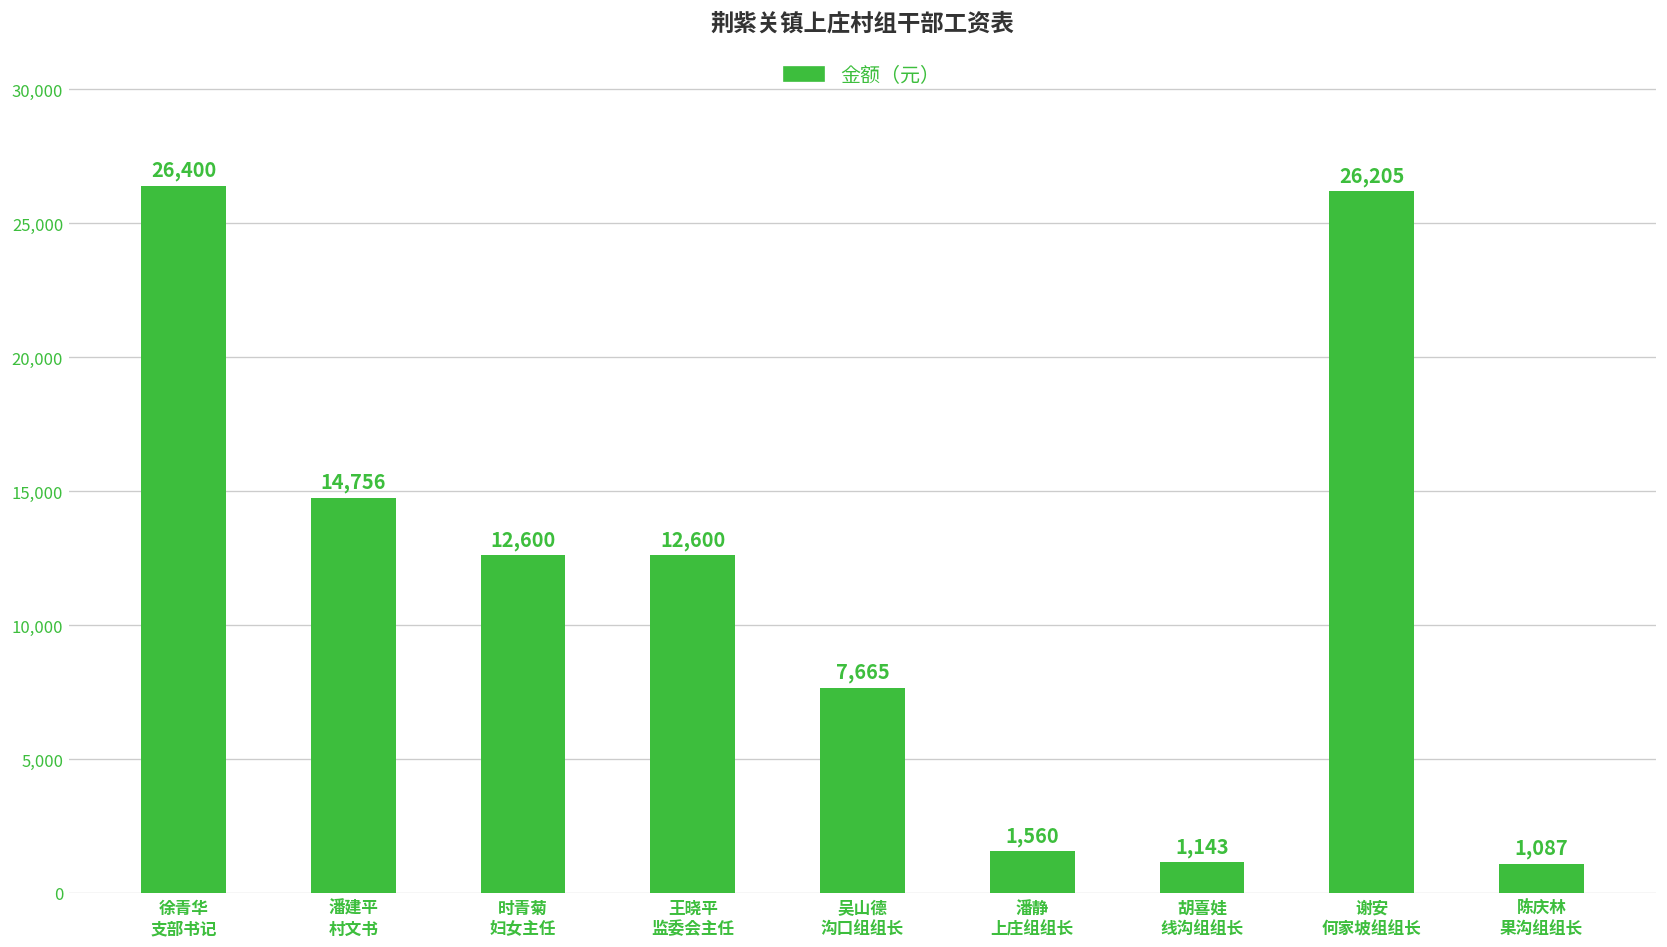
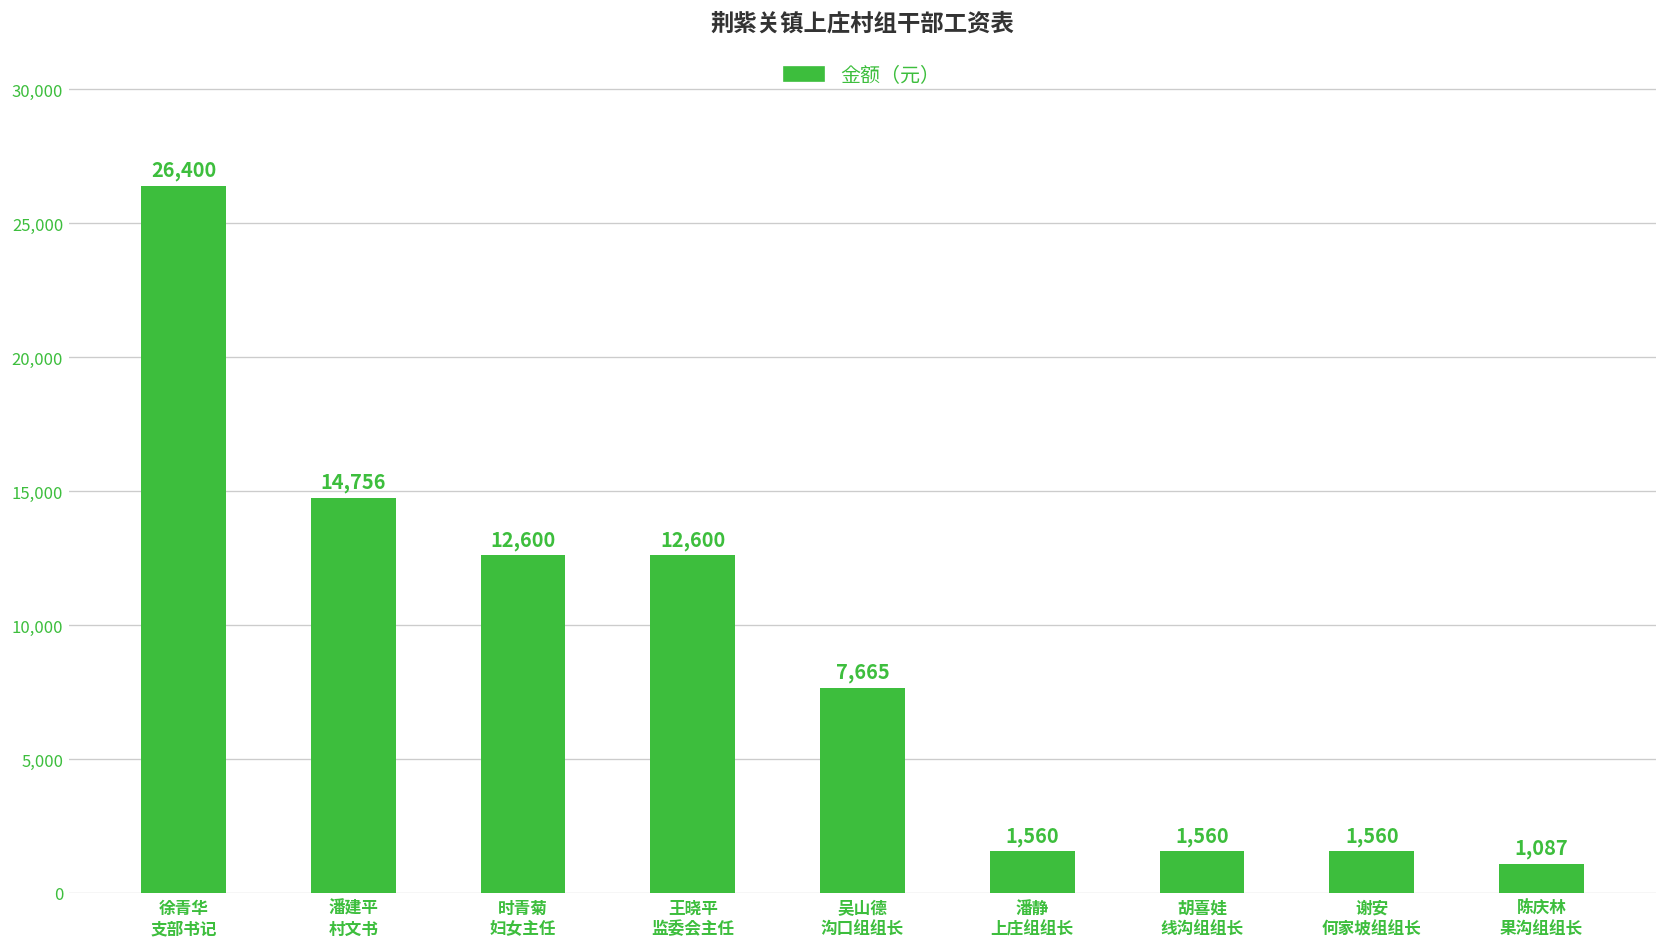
  {
    "徐青华 支部书记": "26,400",
    "潘建平 村文书": "14,756",
    "时青菊 妇女主任": "12,600",
    "王晓平 监委会主任": "12,600",
    "吴山德 沟口组组长": "7,665",
    "潘静 上庄组组长": "1,560",
-   "胡喜娃 线沟组组长": "1,143",
-   "谢安 何家坡组组长": "26,205",
+   "胡喜娃 线沟组组长": "1,560",
+   "谢安 何家坡组组长": "1,560",
    "陈庆林 果沟组组长": "1,087"
  }
